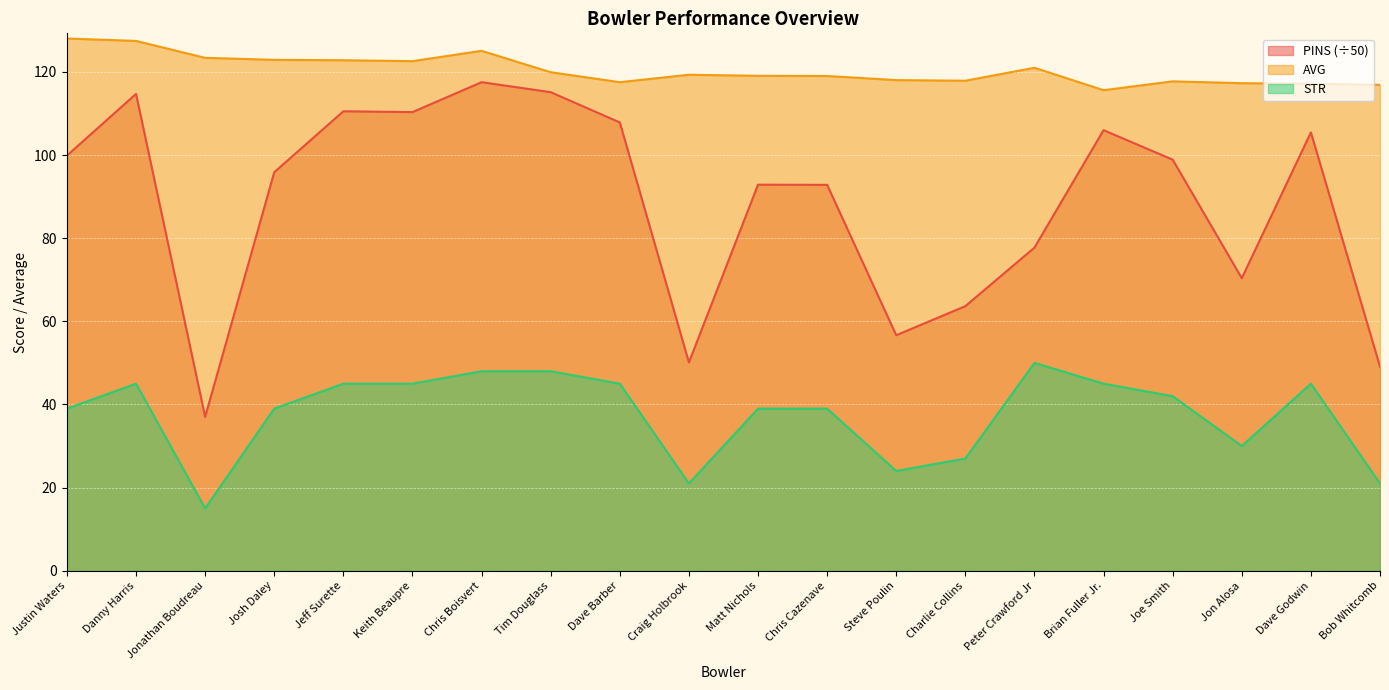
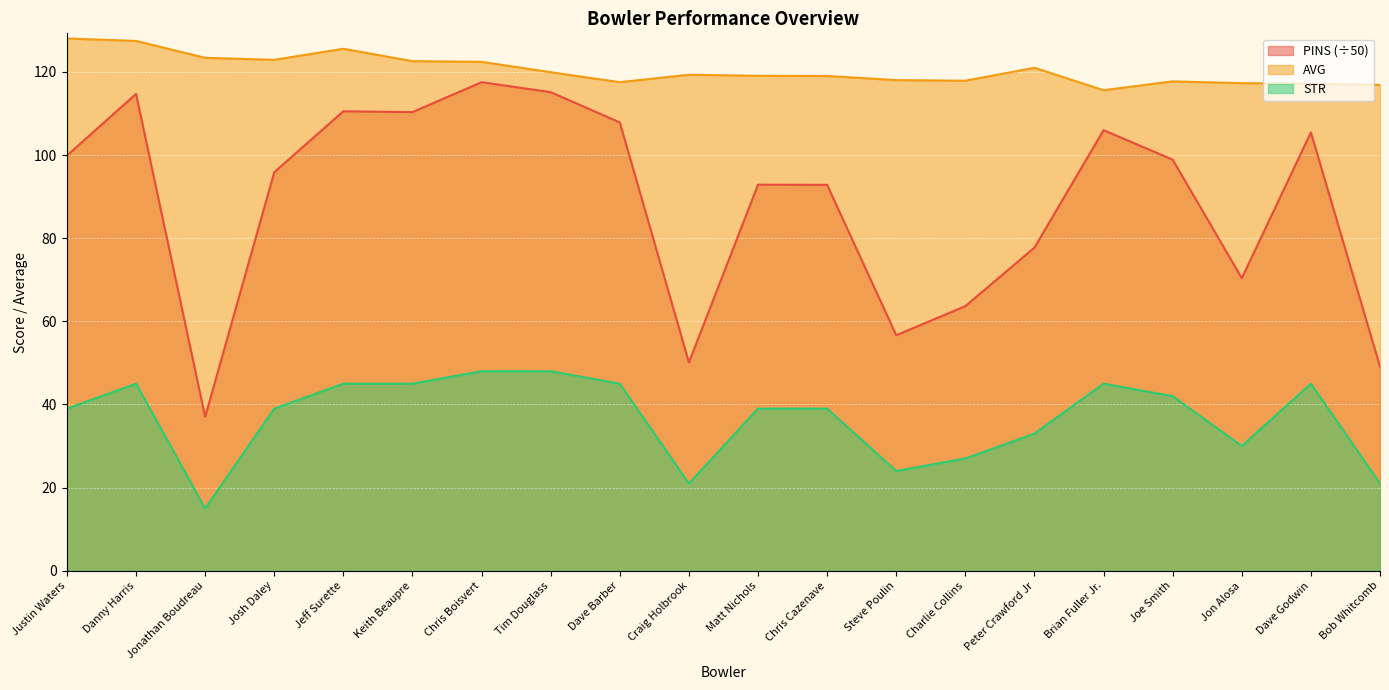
  {
    "PINS (÷50)": {
      "Justin Waters": 100,
      "Danny Harris": 115,
      "Jonathan Boudreau": 37,
      "Josh Daley": 96,
      "Jeff Surette": 111,
      "Keith Beaupre": 110,
      "Chris Boisvert": 118,
      "Tim Douglass": 115,
      "Dave Barber": 108,
      "Craig Holbrook": 50,
      "Matt Nichols": 93,
      "Chris Cazenave": 93,
      "Steve Poulin": 57,
      "Charlie Collins": 64,
      "Peter Crawford Jr": 78,
      "Brian Fuller Jr.": 106,
      "Joe Smith": 99,
      "Jon Alosa": 70,
      "Dave Godwin": 105,
      "Bob Whitcomb": 49
    },
    "AVG": {
      "Justin Waters": 128,
      "Danny Harris": 127,
      "Jonathan Boudreau": 123,
      "Josh Daley": 123,
-     "Jeff Surette": 123,
+     "Jeff Surette": 126,
      "Keith Beaupre": 123,
-     "Chris Boisvert": 125,
+     "Chris Boisvert": 122,
      "Tim Douglass": 120,
      "Dave Barber": 118,
      "Craig Holbrook": 119,
      "Matt Nichols": 119,
      "Chris Cazenave": 119,
      "Steve Poulin": 118,
      "Charlie Collins": 118,
      "Peter Crawford Jr": 121,
      "Brian Fuller Jr.": 116,
      "Joe Smith": 118,
      "Jon Alosa": 117,
      "Bob Whitcomb": 117
    },
    "STR": {
      "Justin Waters": 39,
      "Danny Harris": 45,
      "Jonathan Boudreau": 15,
      "Josh Daley": 39,
      "Jeff Surette": 45,
      "Keith Beaupre": 45,
      "Chris Boisvert": 48,
      "Tim Douglass": 48,
      "Dave Barber": 45,
      "Craig Holbrook": 21,
      "Matt Nichols": 39,
      "Chris Cazenave": 39,
      "Steve Poulin": 24,
      "Charlie Collins": 27,
-     "Peter Crawford Jr": 50,
+     "Peter Crawford Jr": 33,
      "Brian Fuller Jr.": 45,
      "Joe Smith": 42,
      "Jon Alosa": 30,
      "Dave Godwin": 45,
      "Bob Whitcomb": 21
    }
  }
